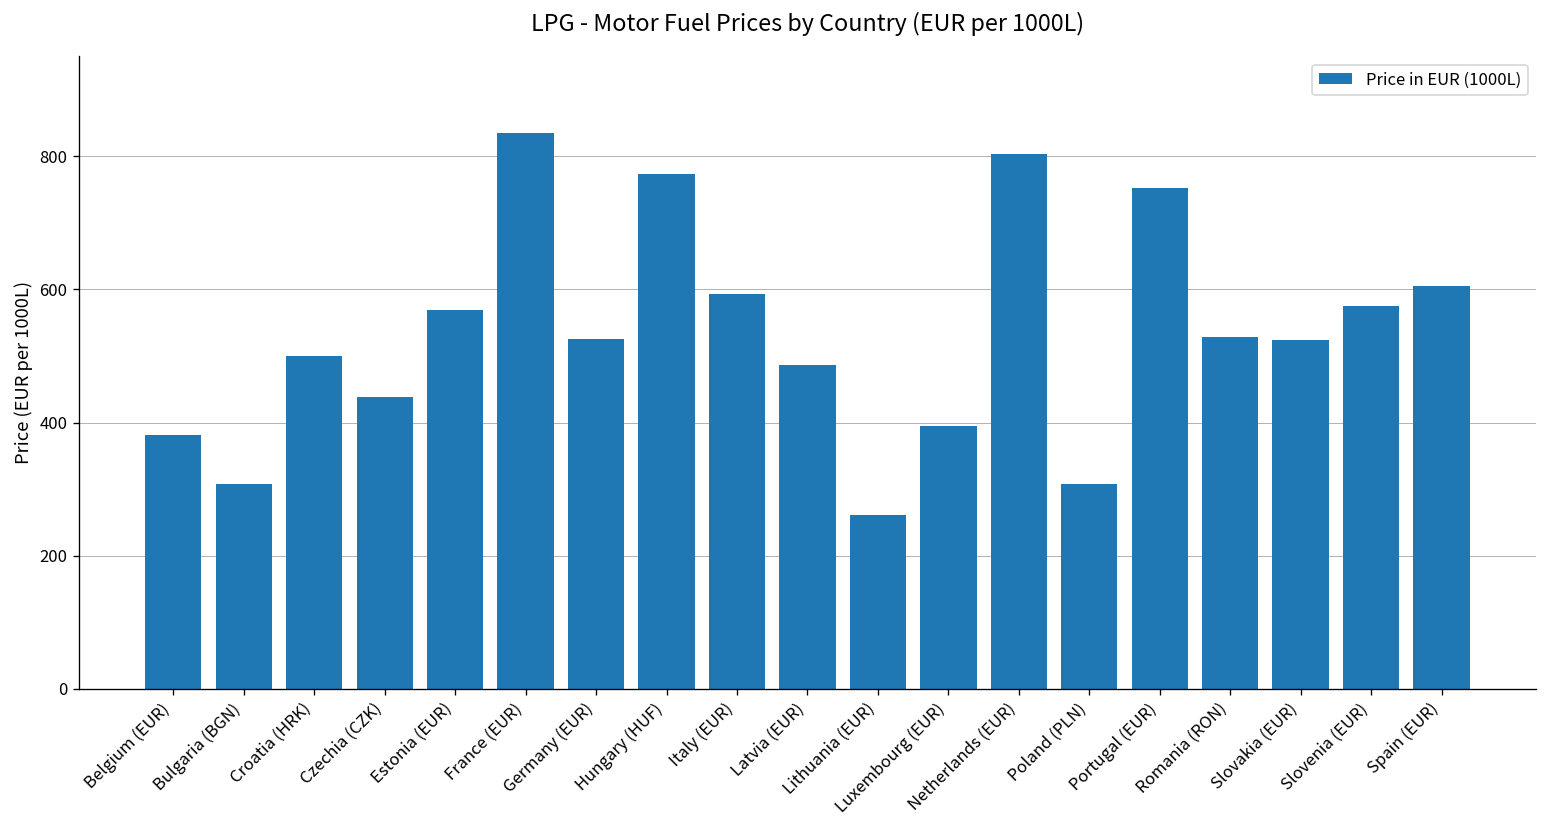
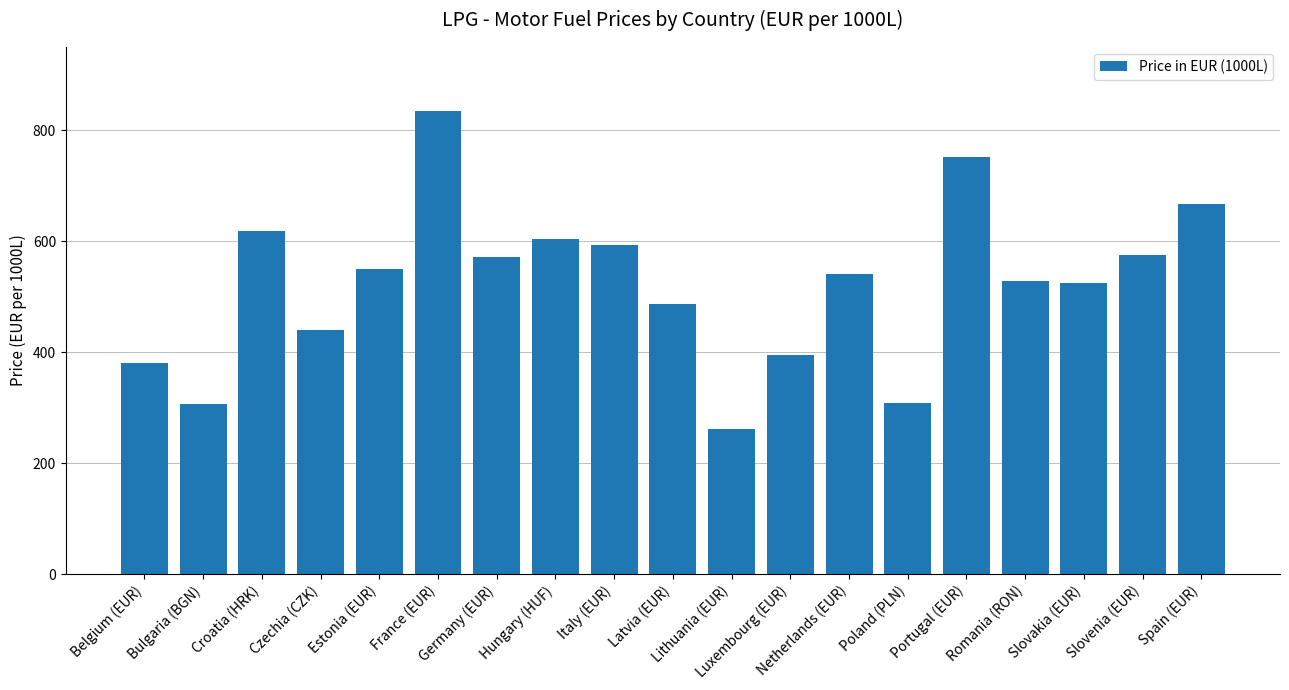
  {
    "Belgium (EUR)": 380,
    "Bulgaria (BGN)": 310,
-   "Croatia (HRK)": 500,
+   "Croatia (HRK)": 620,
    "Czechia (CZK)": 440,
-   "Estonia (EUR)": 570,
+   "Estonia (EUR)": 550,
    "France (EUR)": 830,
-   "Germany (EUR)": 530,
-   "Hungary (HUF)": 770,
+   "Germany (EUR)": 570,
+   "Hungary (HUF)": 600,
    "Italy (EUR)": 590,
    "Latvia (EUR)": 490,
    "Lithuania (EUR)": 260,
    "Luxembourg (EUR)": 400,
-   "Netherlands (EUR)": 800,
+   "Netherlands (EUR)": 540,
    "Poland (PLN)": 310,
    "Portugal (EUR)": 750,
    "Romania (RON)": 530,
    "Slovakia (EUR)": 520,
    "Slovenia (EUR)": 570,
-   "Spain (EUR)": 600
+   "Spain (EUR)": 670
  }
